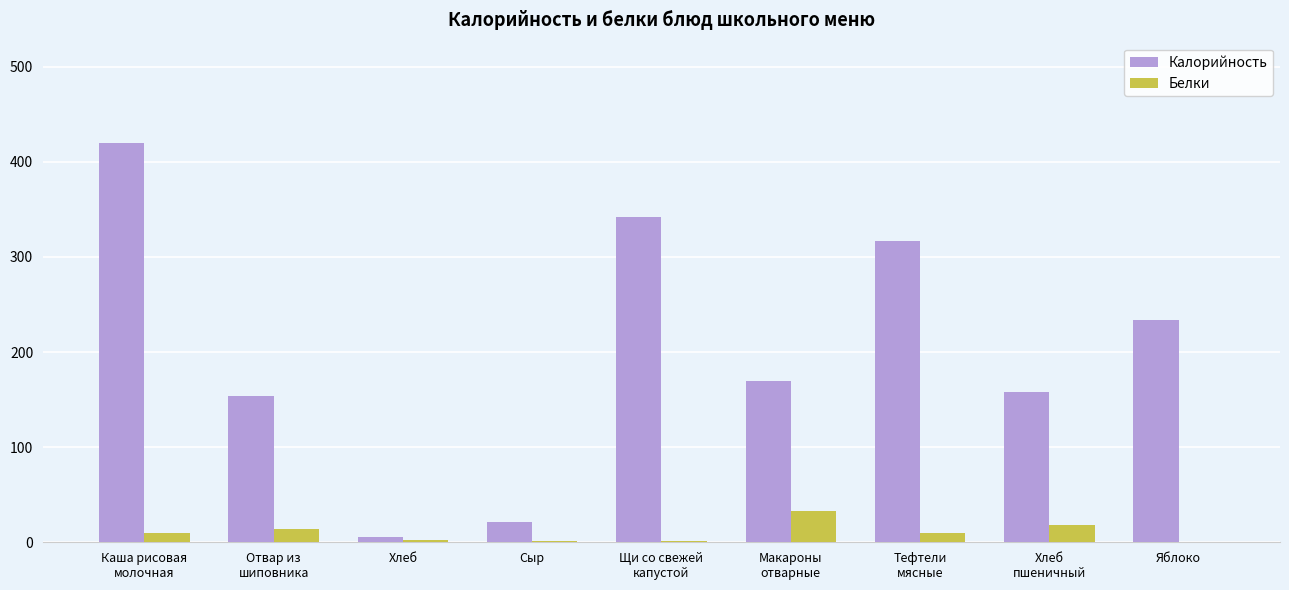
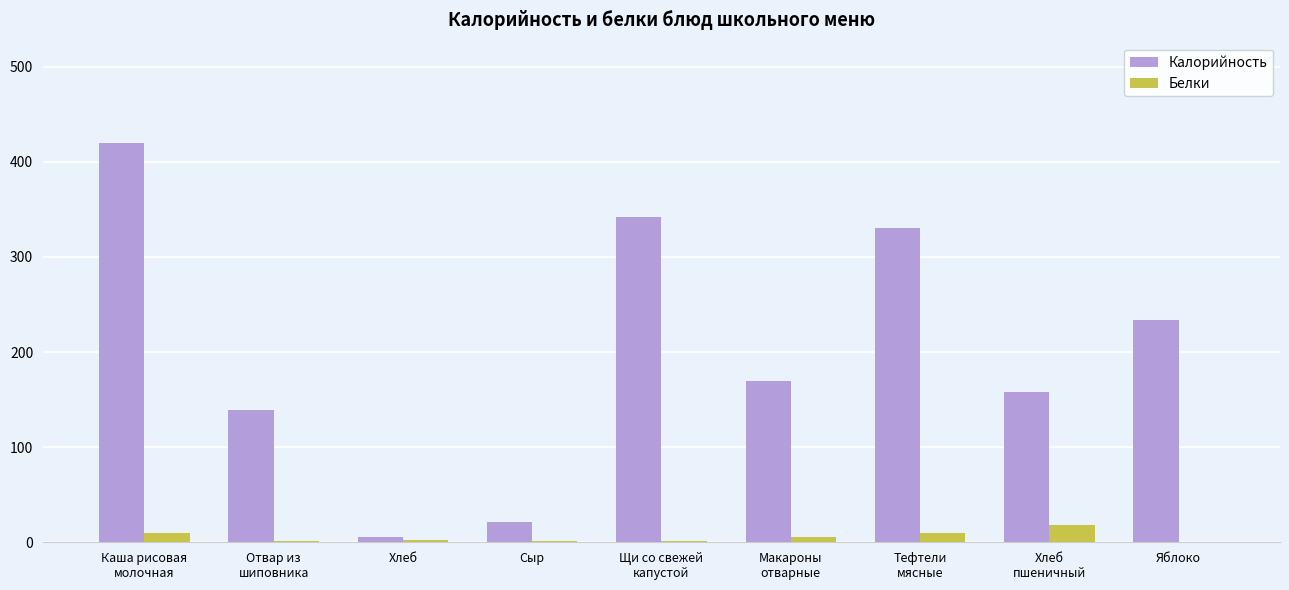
  {
    "Калорийность": {
      "Каша рисовая молочная": 420,
-     "Отвар из шиповника": 150,
+     "Отвар из шиповника": 140,
      "Хлеб": 10,
      "Сыр": 20,
      "Щи со свежей капустой": 340,
      "Макароны отварные": 170,
-     "Тефтели мясные": 320,
+     "Тефтели мясные": 330,
      "Хлеб пшеничный": 160,
      "Яблоко": 230
    },
    "Белки": {
      "Каша рисовая молочная": 10,
-     "Отвар из шиповника": 10,
-     "Макароны отварные": 30,
+     "Отвар из шиповника": 0,
+     "Макароны отварные": 10,
      "Тефтели мясные": 10,
      "Хлеб пшеничный": 20
    }
  }
